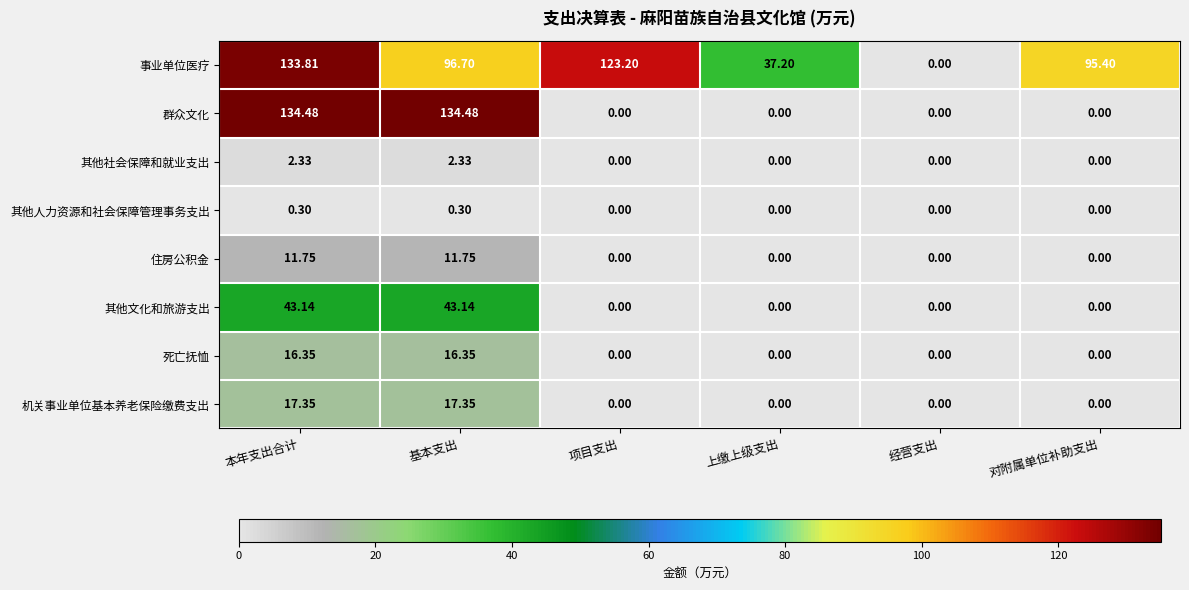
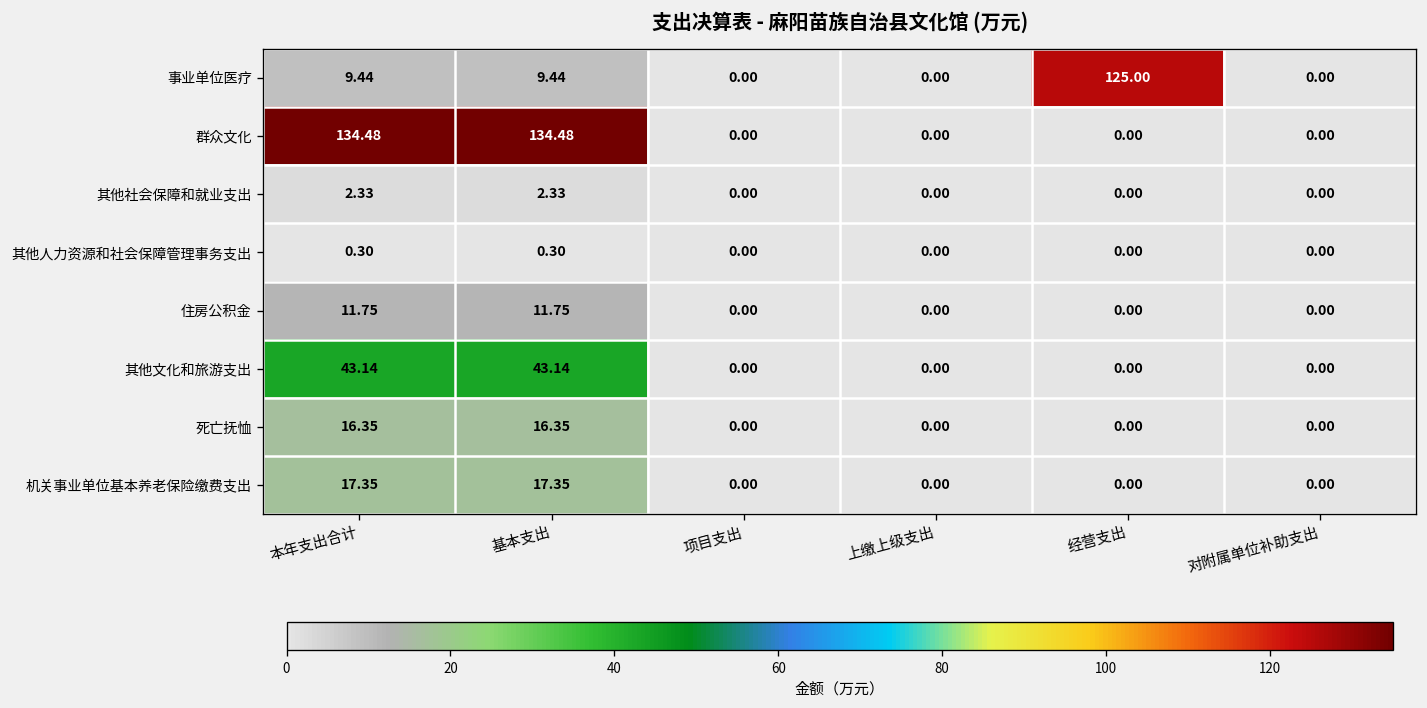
  {
    "事业单位医疗": {
-     "本年支出合计": 133.81,
-     "基本支出": 96.70,
-     "项目支出": 123.20,
-     "上缴上级支出": 37.20,
-     "经营支出": 0.00,
-     "对附属单位补助支出": 95.40
+     "本年支出合计": 9.44,
+     "基本支出": 9.44,
+     "项目支出": 0.00,
+     "上缴上级支出": 0.00,
+     "经营支出": 125.00,
+     "对附属单位补助支出": 0.00
    },
    "群众文化": {
      "本年支出合计": 134.48,
      "基本支出": 134.48,
      "项目支出": 0.00,
      "上缴上级支出": 0.00,
      "经营支出": 0.00,
      "对附属单位补助支出": 0.00
    },
    "其他社会保障和就业支出": {
      "本年支出合计": 2.33,
      "基本支出": 2.33,
      "项目支出": 0.00,
      "上缴上级支出": 0.00,
      "经营支出": 0.00,
      "对附属单位补助支出": 0.00
    },
    "其他人力资源和社会保障管理事务支出": {
      "本年支出合计": 0.30,
      "基本支出": 0.30,
      "项目支出": 0.00,
      "上缴上级支出": 0.00,
      "经营支出": 0.00,
      "对附属单位补助支出": 0.00
    },
    "住房公积金": {
      "本年支出合计": 11.75,
      "基本支出": 11.75,
      "项目支出": 0.00,
      "上缴上级支出": 0.00,
      "经营支出": 0.00,
      "对附属单位补助支出": 0.00
    },
    "其他文化和旅游支出": {
      "本年支出合计": 43.14,
      "基本支出": 43.14,
      "项目支出": 0.00,
      "上缴上级支出": 0.00,
      "经营支出": 0.00,
      "对附属单位补助支出": 0.00
    },
    "死亡抚恤": {
      "本年支出合计": 16.35,
      "基本支出": 16.35,
      "项目支出": 0.00,
      "上缴上级支出": 0.00,
      "经营支出": 0.00,
      "对附属单位补助支出": 0.00
    },
    "机关事业单位基本养老保险缴费支出": {
      "本年支出合计": 17.35,
      "基本支出": 17.35,
      "项目支出": 0.00,
      "上缴上级支出": 0.00,
      "经营支出": 0.00,
      "对附属单位补助支出": 0.00
    }
  }
